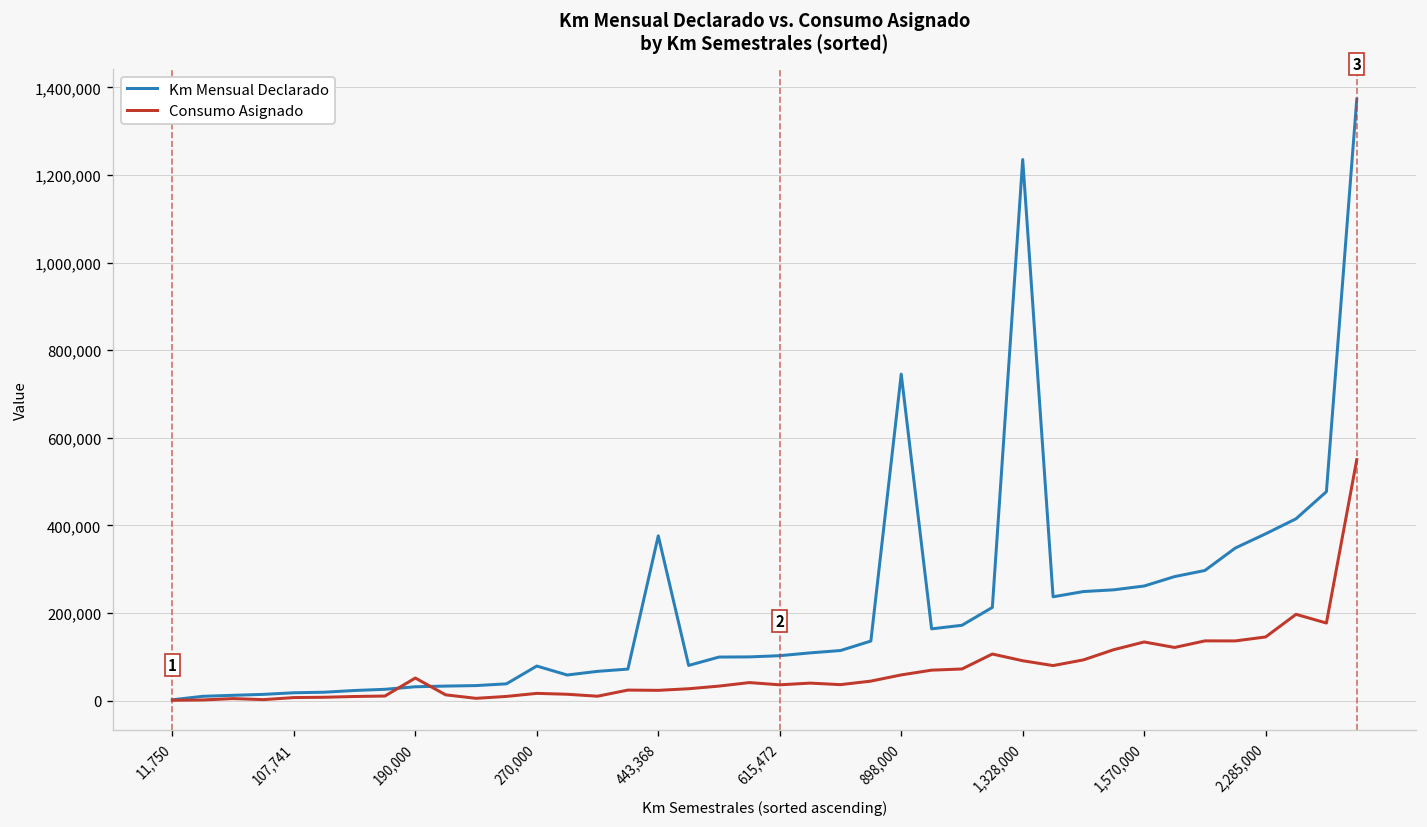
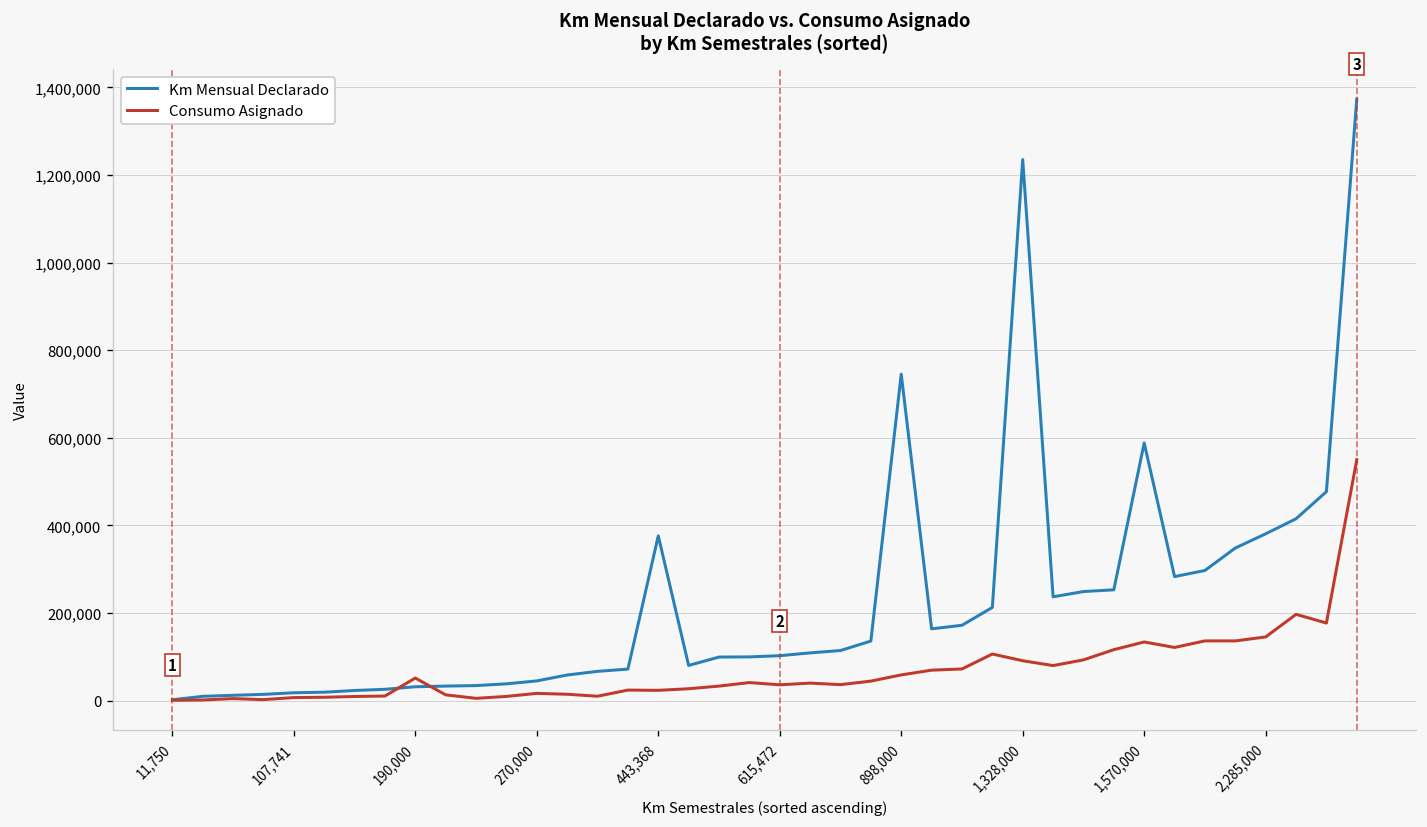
  {
    "Km Mensual Declarado": {
      "107,741": "20,000",
      "190,000": "30,000",
-     "270,000": "80,000",
+     "270,000": "50,000",
      "443,368": "380,000",
      "898,000": "750,000",
      "1,328,000": "1,240,000",
-     "1,570,000": "260,000",
+     "1,570,000": "590,000",
      "2,285,000": "380,000"
    },
    "Consumo Asignado": {
      "107,741": "10,000",
      "190,000": "50,000",
      "270,000": "20,000",
      "443,368": "20,000",
      "615,472": "40,000",
      "898,000": "60,000",
      "1,328,000": "90,000",
      "1,570,000": "130,000",
      "2,285,000": "150,000"
    }
  }
